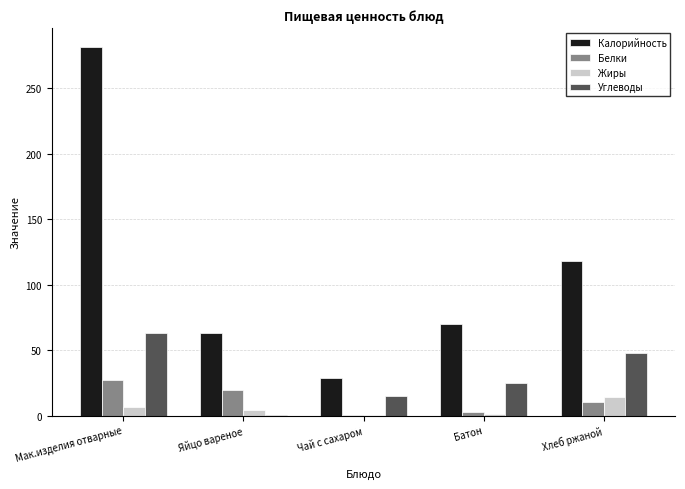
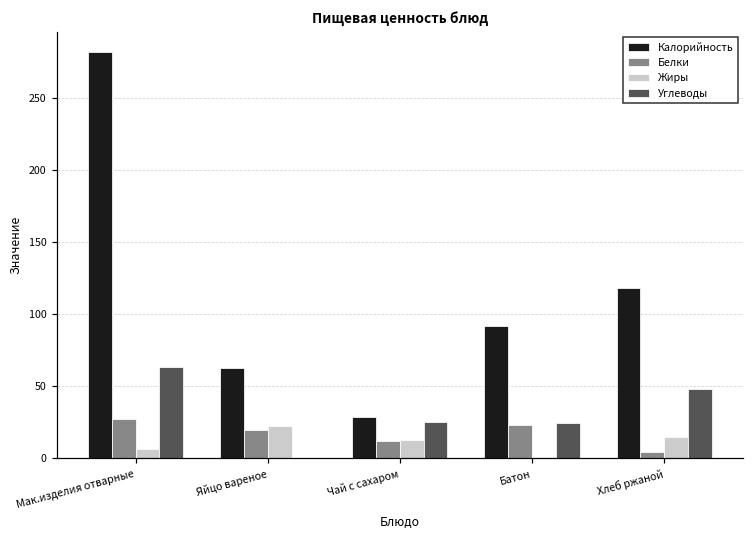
  {
    "Калорийность": {
      "Мак.изделия отварные": 282,
      "Яйцо вареное": 63,
      "Чай с сахаром": 29,
-     "Батон": 70,
+     "Батон": 92,
      "Хлеб ржаной": 118
    },
    "Белки": {
      "Мак.изделия отварные": 27,
      "Яйцо вареное": 20,
-     "Чай с сахаром": 0,
-     "Батон": 3,
-     "Хлеб ржаной": 11
+     "Чай с сахаром": 12,
+     "Батон": 23,
+     "Хлеб ржаной": 4
    },
    "Жиры": {
      "Мак.изделия отварные": 7,
-     "Яйцо вареное": 5,
-     "Чай с сахаром": 0,
+     "Яйцо вареное": 22,
+     "Чай с сахаром": 13,
      "Хлеб ржаной": 15
    },
    "Углеводы": {
      "Мак.изделия отварные": 63,
-     "Чай с сахаром": 15,
+     "Чай с сахаром": 25,
      "Батон": 25,
      "Хлеб ржаной": 48
    }
  }
